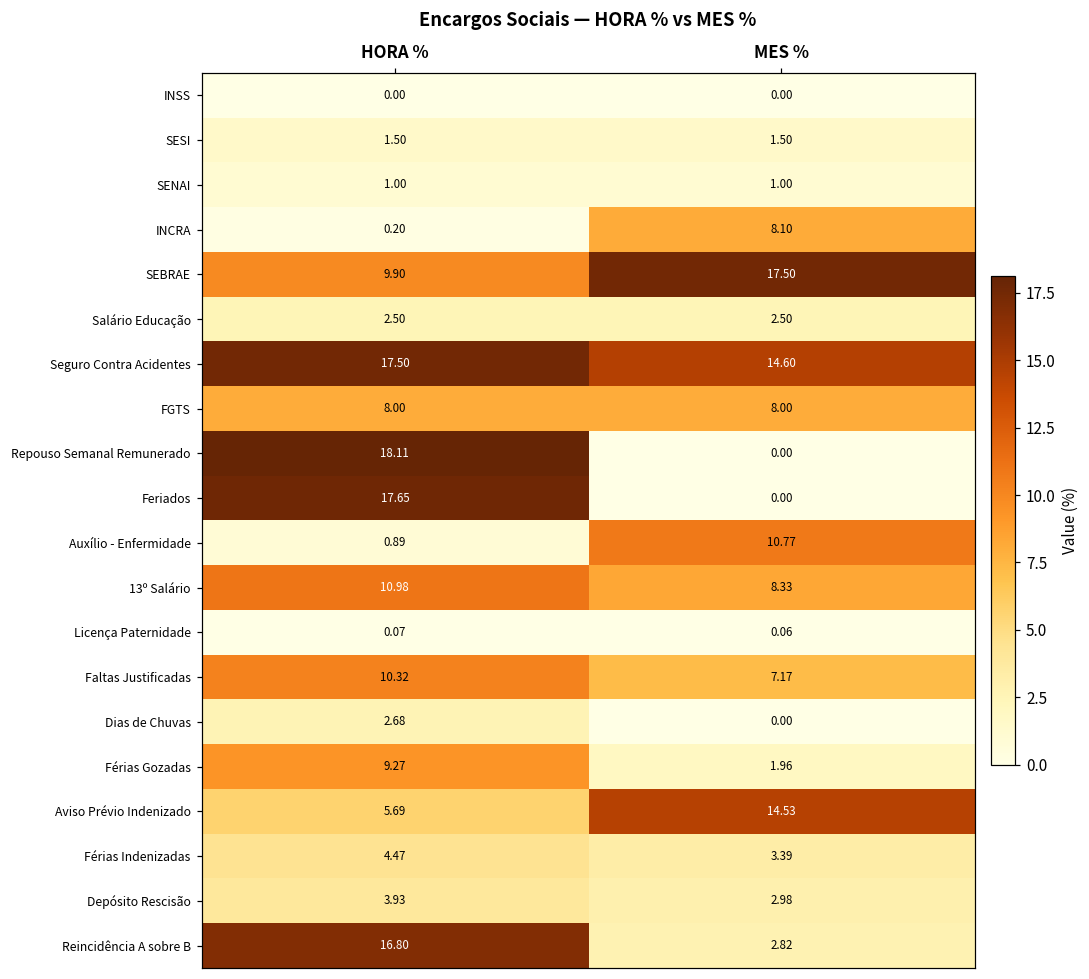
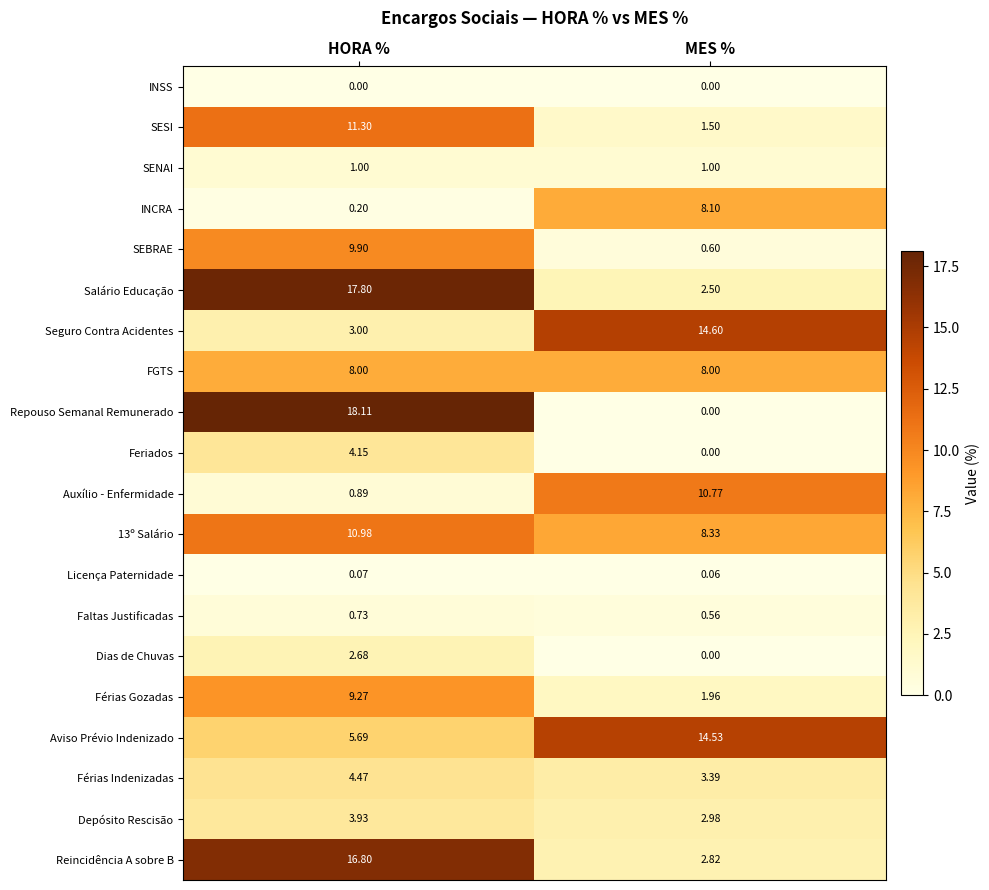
  {
    "INSS": {
      "HORA %": 0.00,
      "MES %": 0.00
    },
    "SESI": {
-     "HORA %": 1.50,
+     "HORA %": 11.30,
      "MES %": 1.50
    },
    "SENAI": {
      "HORA %": 1.00,
      "MES %": 1.00
    },
    "INCRA": {
      "HORA %": 0.20,
      "MES %": 8.10
    },
    "SEBRAE": {
      "HORA %": 9.90,
-     "MES %": 17.50
+     "MES %": 0.60
    },
    "Salário Educação": {
-     "HORA %": 2.50,
+     "HORA %": 17.80,
      "MES %": 2.50
    },
    "Seguro Contra Acidentes": {
-     "HORA %": 17.50,
+     "HORA %": 3.00,
      "MES %": 14.60
    },
    "FGTS": {
      "HORA %": 8.00,
      "MES %": 8.00
    },
    "Repouso Semanal Remunerado": {
      "HORA %": 18.11,
      "MES %": 0.00
    },
    "Feriados": {
-     "HORA %": 17.65,
+     "HORA %": 4.15,
      "MES %": 0.00
    },
    "Auxílio - Enfermidade": {
      "HORA %": 0.89,
      "MES %": 10.77
    },
    "13º Salário": {
      "HORA %": 10.98,
      "MES %": 8.33
    },
    "Licença Paternidade": {
      "HORA %": 0.07,
      "MES %": 0.06
    },
    "Faltas Justificadas": {
-     "HORA %": 10.32,
-     "MES %": 7.17
+     "HORA %": 0.73,
+     "MES %": 0.56
    },
    "Dias de Chuvas": {
      "HORA %": 2.68,
      "MES %": 0.00
    },
    "Férias Gozadas": {
      "HORA %": 9.27,
      "MES %": 1.96
    },
    "Aviso Prévio Indenizado": {
      "HORA %": 5.69,
      "MES %": 14.53
    },
    "Férias Indenizadas": {
      "HORA %": 4.47,
      "MES %": 3.39
    },
    "Depósito Rescisão": {
      "HORA %": 3.93,
      "MES %": 2.98
    },
    "Reincidência A sobre B": {
      "HORA %": 16.80,
      "MES %": 2.82
    }
  }
